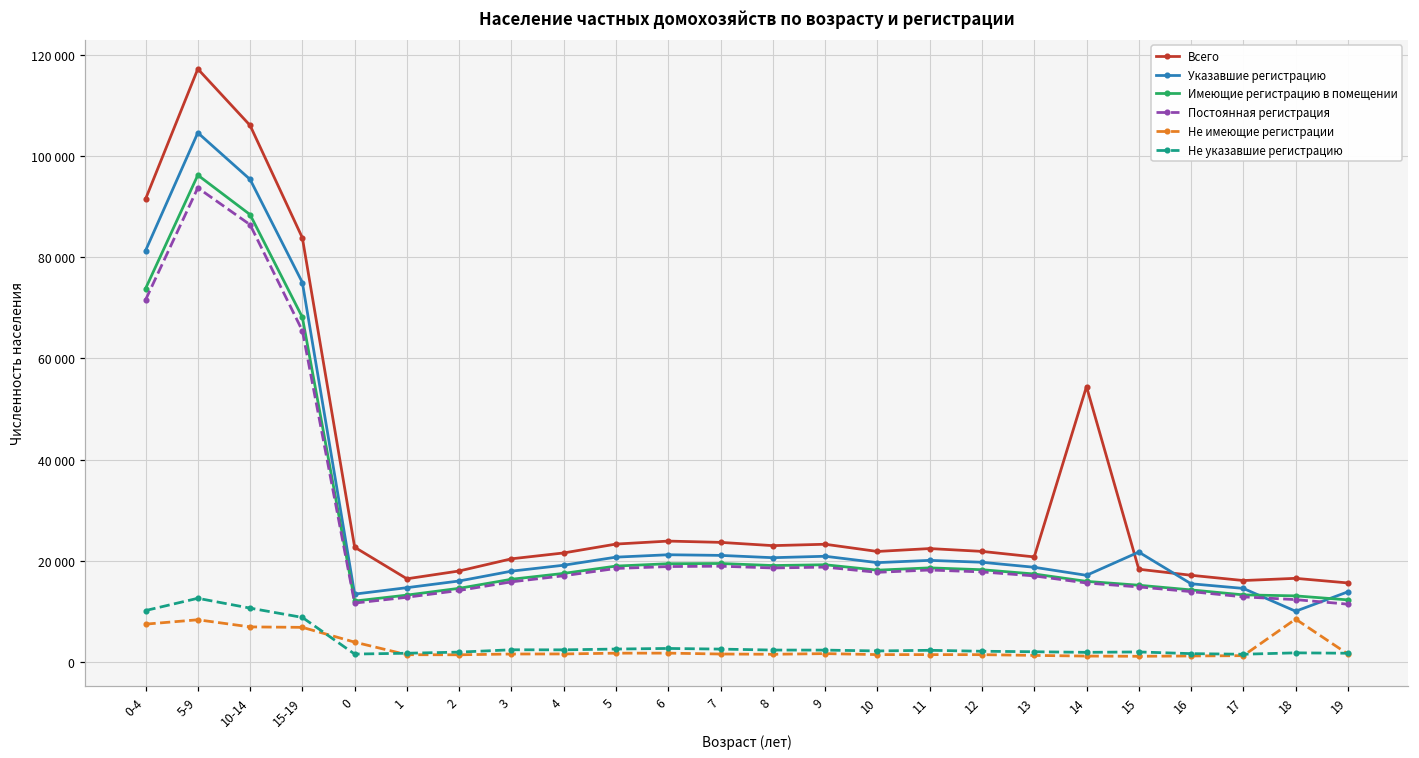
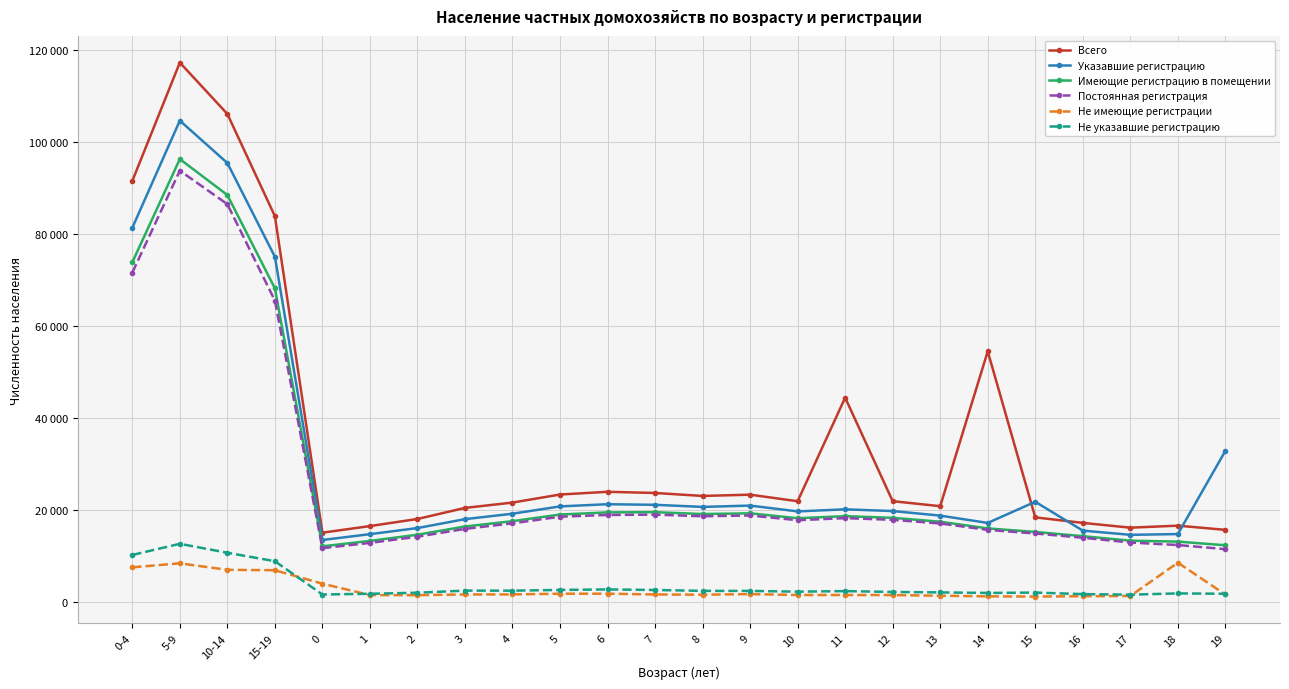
  {
    "Всего": {
      "0-4": 91000,
      "5-9": 117000,
      "10-14": 106000,
      "15-19": 84000,
-     "0": 23000,
+     "0": 15000,
      "1": 16000,
      "2": 18000,
      "3": 20000,
      "4": 22000,
      "5": 23000,
      "6": 24000,
      "7": 24000,
      "8": 23000,
      "9": 23000,
      "10": 22000,
-     "11": 22000,
+     "11": 44000,
      "12": 22000,
      "13": 21000,
      "14": 54000,
      "15": 18000,
      "16": 17000,
      "17": 16000,
      "18": 17000,
      "19": 16000
    },
    "Указавшие регистрацию": {
      "0-4": 81000,
      "5-9": 105000,
      "10-14": 95000,
      "15-19": 75000,
      "0": 13000,
      "1": 15000,
      "2": 16000,
      "3": 18000,
      "4": 19000,
      "5": 21000,
      "6": 21000,
      "7": 21000,
      "8": 21000,
      "9": 21000,
      "10": 20000,
      "11": 20000,
      "12": 20000,
      "13": 19000,
      "14": 17000,
      "15": 22000,
      "16": 15000,
      "17": 15000,
-     "18": 10000,
-     "19": 14000
+     "18": 15000,
+     "19": 33000
    },
    "Постоянная регистрация": {
      "0-4": 72000,
      "5-9": 94000,
      "10-14": 86000,
      "15-19": 65000,
      "6": 19000,
      "18": 12000,
      "19": 11000
    },
    "Не имеющие регистрации": {
      "0-4": 8000,
      "5-9": 8000,
      "10-14": 7000,
      "15-19": 7000,
      "0": 4000,
      "3": 2000,
      "4": 2000,
      "5": 2000,
      "6": 2000,
      "7": 2000,
      "8": 2000,
      "9": 2000,
      "10": 1000,
      "11": 1000,
      "12": 1000,
      "13": 1000,
      "14": 1000,
      "15": 1000,
      "18": 8000
    }
  }
